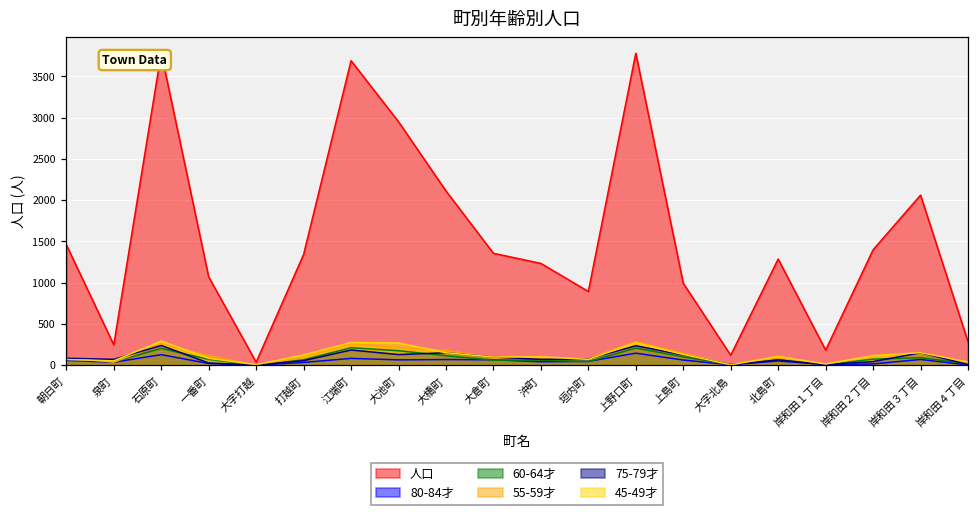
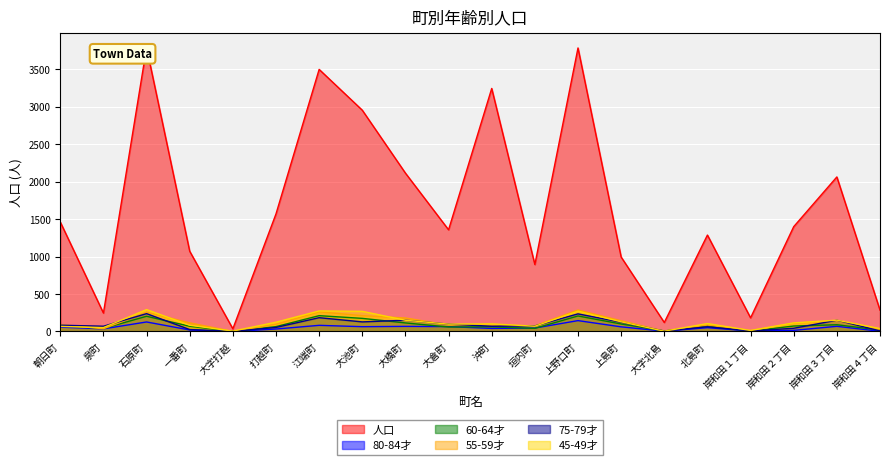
  {
    "人口": {
      "朝日町": 1500,
      "泉町": 200,
      "一番町": 1100,
-     "打越町": 1300,
-     "江端町": 3700,
+     "打越町": 1600,
+     "江端町": 3500,
      "大池町": 3000,
      "大橋町": 2100,
      "大倉町": 1400,
-     "沖町": 1200,
+     "沖町": 3200,
      "垣内町": 900,
      "上野口町": 3800,
      "上島町": 1000,
      "大字北島": 100,
      "北島町": 1300,
      "岸和田１丁目": 200,
      "岸和田２丁目": 1400,
      "岸和田３丁目": 2100,
      "岸和田４丁目": 300
    },
    "80-84才": {
      "石原町": 100,
      "江端町": 100,
      "大池町": 100,
      "大橋町": 100,
      "上野口町": 100,
      "上島町": 100
    },
    "60-64才": {
      "石原町": 200,
      "大池町": 200,
      "大橋町": 100
    },
    "75-79才": {
      "大池町": 100
    }
  }
